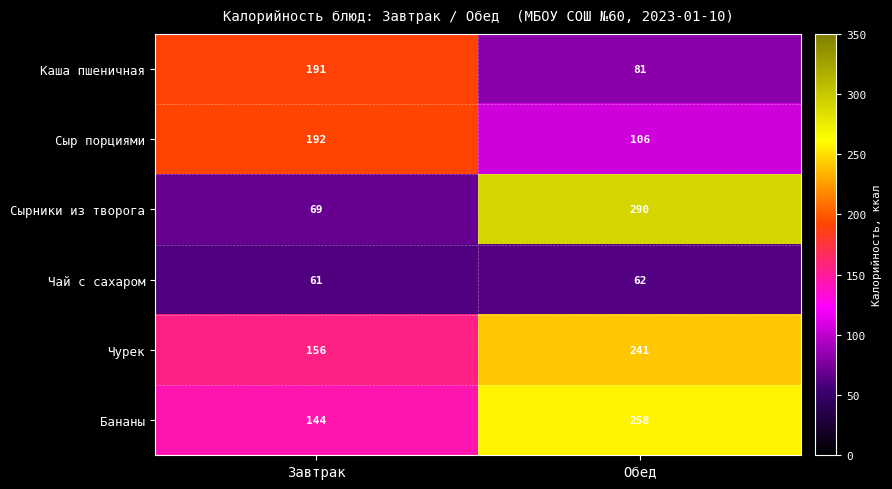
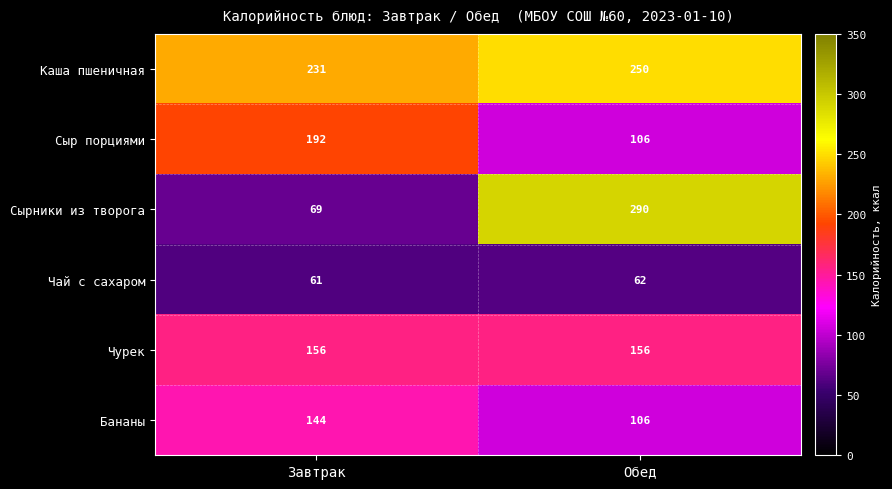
  {
    "Каша пшеничная": {
-     "Завтрак": 191,
-     "Обед": 81
+     "Завтрак": 231,
+     "Обед": 250
    },
    "Сыр порциями": {
      "Завтрак": 192,
      "Обед": 106
    },
    "Сырники из творога": {
      "Завтрак": 69,
      "Обед": 290
    },
    "Чай с сахаром": {
      "Завтрак": 61,
      "Обед": 62
    },
    "Чурек": {
      "Завтрак": 156,
-     "Обед": 241
+     "Обед": 156
    },
    "Бананы": {
      "Завтрак": 144,
-     "Обед": 258
+     "Обед": 106
    }
  }
